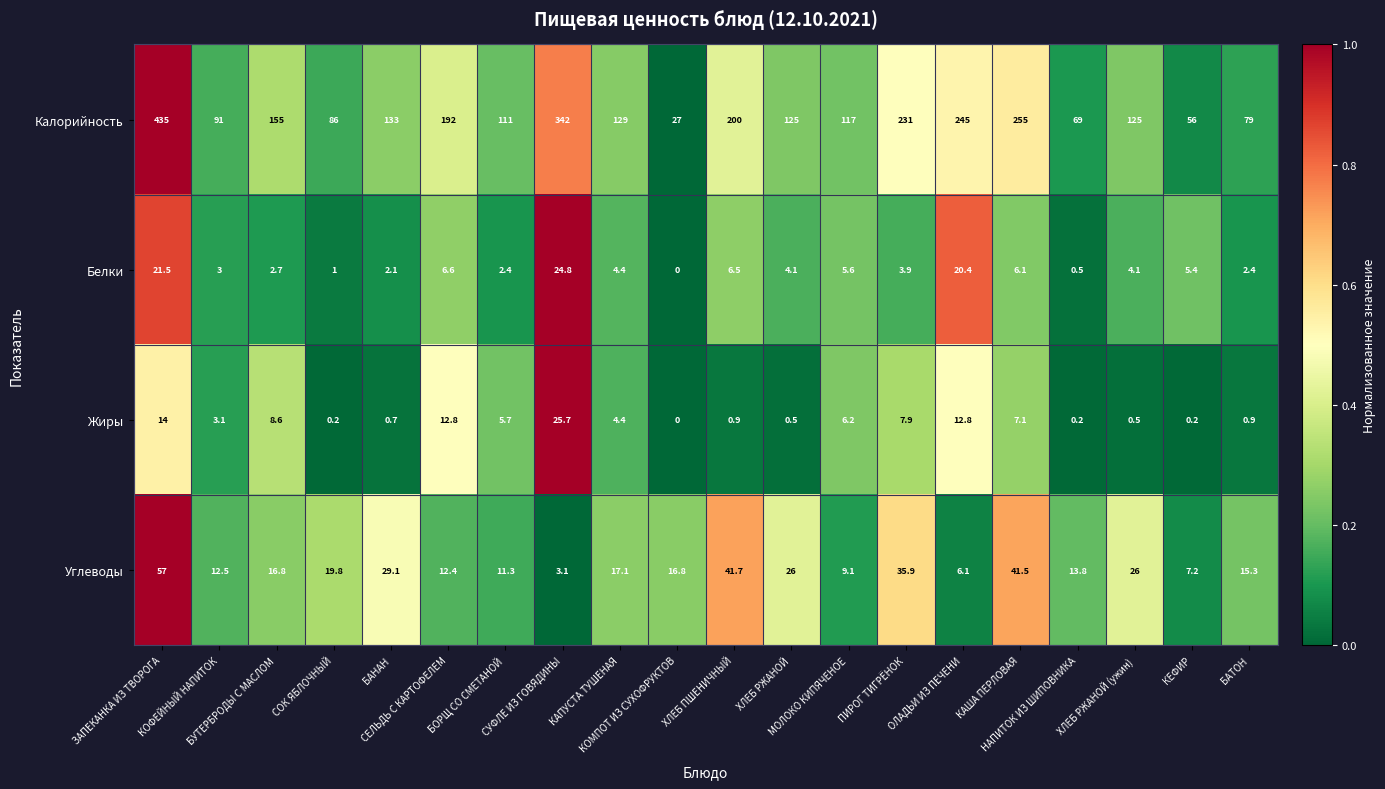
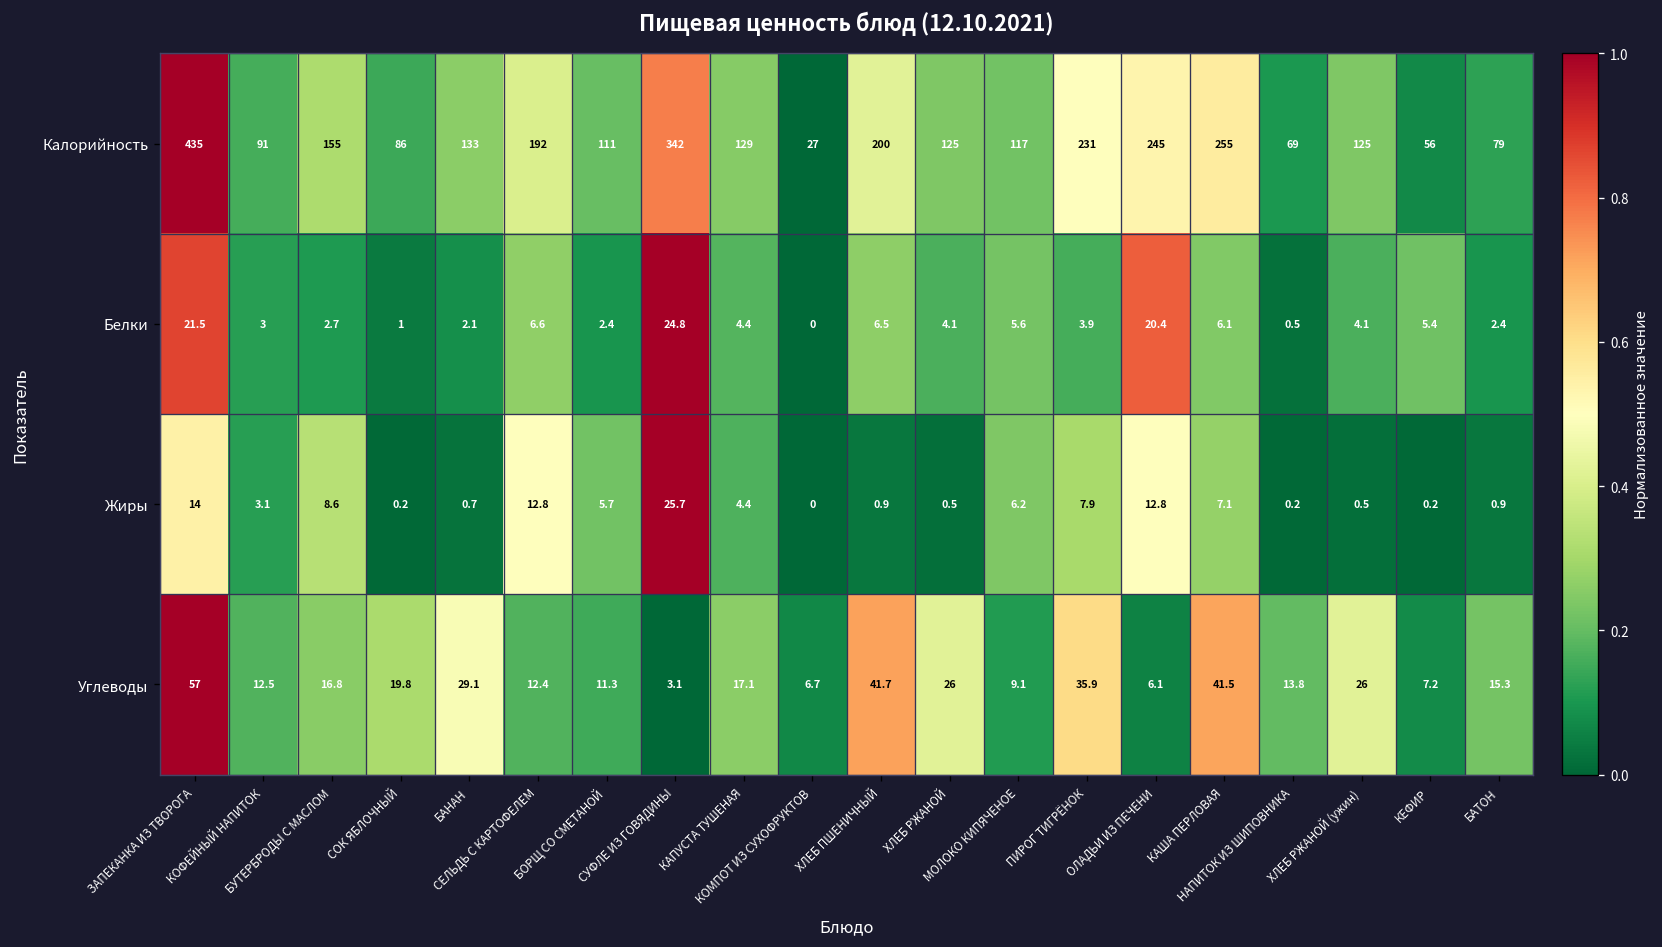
  {
    "Калорийность": {
      "ЗАПЕКАНКА ИЗ ТВОРОГА": 435,
      "КОФЕЙНЫЙ НАПИТОК": 91,
      "БУТЕРБРОДЫ С МАСЛОМ": 155,
      "СОК ЯБЛОЧНЫЙ": 86,
      "БАНАН": 133,
      "СЕЛЬДЬ С КАРТОФЕЛЕМ": 192,
      "БОРЩ СО СМЕТАНОЙ": 111,
      "СУФЛЕ ИЗ ГОВЯДИНЫ": 342,
      "КАПУСТА ТУШЕНАЯ": 129,
      "КОМПОТ ИЗ СУХОФРУКТОВ": 27,
      "ХЛЕБ ПШЕНИЧНЫЙ": 200,
      "ХЛЕБ РЖАНОЙ": 125,
      "МОЛОКО КИПЯЧЕНОЕ": 117,
      "ПИРОГ ТИГРЁНОК": 231,
      "ОЛАДЬИ ИЗ ПЕЧЕНИ": 245,
      "КАША ПЕРЛОВАЯ": 255,
      "НАПИТОК ИЗ ШИПОВНИКА": 69,
      "ХЛЕБ РЖАНОЙ (ужин)": 125,
      "КЕФИР": 56,
      "БАТОН": 79
    },
    "Белки": {
      "ЗАПЕКАНКА ИЗ ТВОРОГА": 21.5,
      "КОФЕЙНЫЙ НАПИТОК": 3,
      "БУТЕРБРОДЫ С МАСЛОМ": 2.7,
      "СОК ЯБЛОЧНЫЙ": 1,
      "БАНАН": 2.1,
      "СЕЛЬДЬ С КАРТОФЕЛЕМ": 6.6,
      "БОРЩ СО СМЕТАНОЙ": 2.4,
      "СУФЛЕ ИЗ ГОВЯДИНЫ": 24.8,
      "КАПУСТА ТУШЕНАЯ": 4.4,
      "КОМПОТ ИЗ СУХОФРУКТОВ": 0,
      "ХЛЕБ ПШЕНИЧНЫЙ": 6.5,
      "ХЛЕБ РЖАНОЙ": 4.1,
      "МОЛОКО КИПЯЧЕНОЕ": 5.6,
      "ПИРОГ ТИГРЁНОК": 3.9,
      "ОЛАДЬИ ИЗ ПЕЧЕНИ": 20.4,
      "КАША ПЕРЛОВАЯ": 6.1,
      "НАПИТОК ИЗ ШИПОВНИКА": 0.5,
      "ХЛЕБ РЖАНОЙ (ужин)": 4.1,
      "КЕФИР": 5.4,
      "БАТОН": 2.4
    },
    "Жиры": {
      "ЗАПЕКАНКА ИЗ ТВОРОГА": 14,
      "КОФЕЙНЫЙ НАПИТОК": 3.1,
      "БУТЕРБРОДЫ С МАСЛОМ": 8.6,
      "СОК ЯБЛОЧНЫЙ": 0.2,
      "БАНАН": 0.7,
      "СЕЛЬДЬ С КАРТОФЕЛЕМ": 12.8,
      "БОРЩ СО СМЕТАНОЙ": 5.7,
      "СУФЛЕ ИЗ ГОВЯДИНЫ": 25.7,
      "КАПУСТА ТУШЕНАЯ": 4.4,
      "КОМПОТ ИЗ СУХОФРУКТОВ": 0,
      "ХЛЕБ ПШЕНИЧНЫЙ": 0.9,
      "ХЛЕБ РЖАНОЙ": 0.5,
      "МОЛОКО КИПЯЧЕНОЕ": 6.2,
      "ПИРОГ ТИГРЁНОК": 7.9,
      "ОЛАДЬИ ИЗ ПЕЧЕНИ": 12.8,
      "КАША ПЕРЛОВАЯ": 7.1,
      "НАПИТОК ИЗ ШИПОВНИКА": 0.2,
      "ХЛЕБ РЖАНОЙ (ужин)": 0.5,
      "КЕФИР": 0.2,
      "БАТОН": 0.9
    },
    "Углеводы": {
      "ЗАПЕКАНКА ИЗ ТВОРОГА": 57,
      "КОФЕЙНЫЙ НАПИТОК": 12.5,
      "БУТЕРБРОДЫ С МАСЛОМ": 16.8,
      "СОК ЯБЛОЧНЫЙ": 19.8,
      "БАНАН": 29.1,
      "СЕЛЬДЬ С КАРТОФЕЛЕМ": 12.4,
      "БОРЩ СО СМЕТАНОЙ": 11.3,
      "СУФЛЕ ИЗ ГОВЯДИНЫ": 3.1,
      "КАПУСТА ТУШЕНАЯ": 17.1,
-     "КОМПОТ ИЗ СУХОФРУКТОВ": 16.8,
+     "КОМПОТ ИЗ СУХОФРУКТОВ": 6.7,
      "ХЛЕБ ПШЕНИЧНЫЙ": 41.7,
      "ХЛЕБ РЖАНОЙ": 26,
      "МОЛОКО КИПЯЧЕНОЕ": 9.1,
      "ПИРОГ ТИГРЁНОК": 35.9,
      "ОЛАДЬИ ИЗ ПЕЧЕНИ": 6.1,
      "КАША ПЕРЛОВАЯ": 41.5,
      "НАПИТОК ИЗ ШИПОВНИКА": 13.8,
      "ХЛЕБ РЖАНОЙ (ужин)": 26,
      "КЕФИР": 7.2,
      "БАТОН": 15.3
    }
  }
